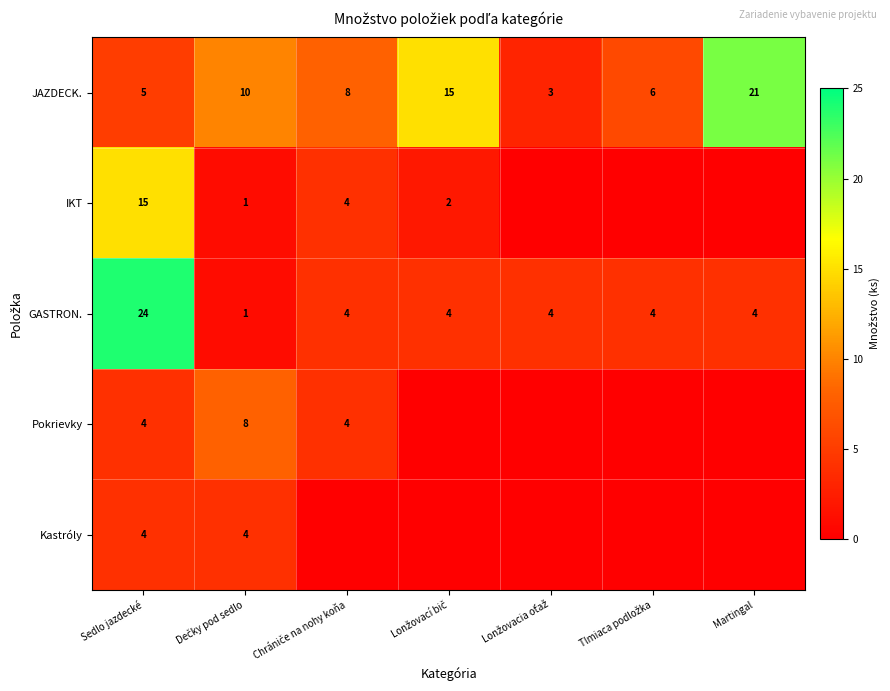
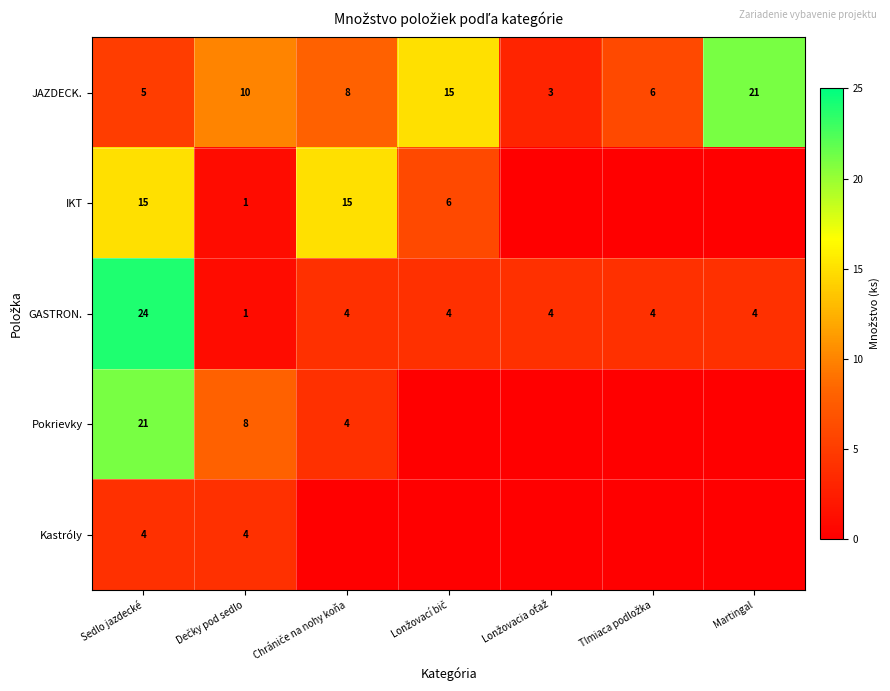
  {
    "JAZDECK.": {
      "Sedlo jazdecké": 5,
      "Dečky pod sedlo": 10,
      "Chrániče na nohy koňa": 8,
      "Lonžovací bič": 15,
      "Lonžovacia oťaž": 3,
      "Tlmiaca podložka": 6,
      "Martingal": 21
    },
    "IKT": {
      "Sedlo jazdecké": 15,
      "Dečky pod sedlo": 1,
-     "Chrániče na nohy koňa": 4,
-     "Lonžovací bič": 2
+     "Chrániče na nohy koňa": 15,
+     "Lonžovací bič": 6
    },
    "GASTRON.": {
      "Sedlo jazdecké": 24,
      "Dečky pod sedlo": 1,
      "Chrániče na nohy koňa": 4,
      "Lonžovací bič": 4,
      "Lonžovacia oťaž": 4,
      "Tlmiaca podložka": 4,
      "Martingal": 4
    },
    "Pokrievky": {
-     "Sedlo jazdecké": 4,
+     "Sedlo jazdecké": 21,
      "Dečky pod sedlo": 8,
      "Chrániče na nohy koňa": 4
    },
    "Kastróly": {
      "Sedlo jazdecké": 4,
      "Dečky pod sedlo": 4
    }
  }
